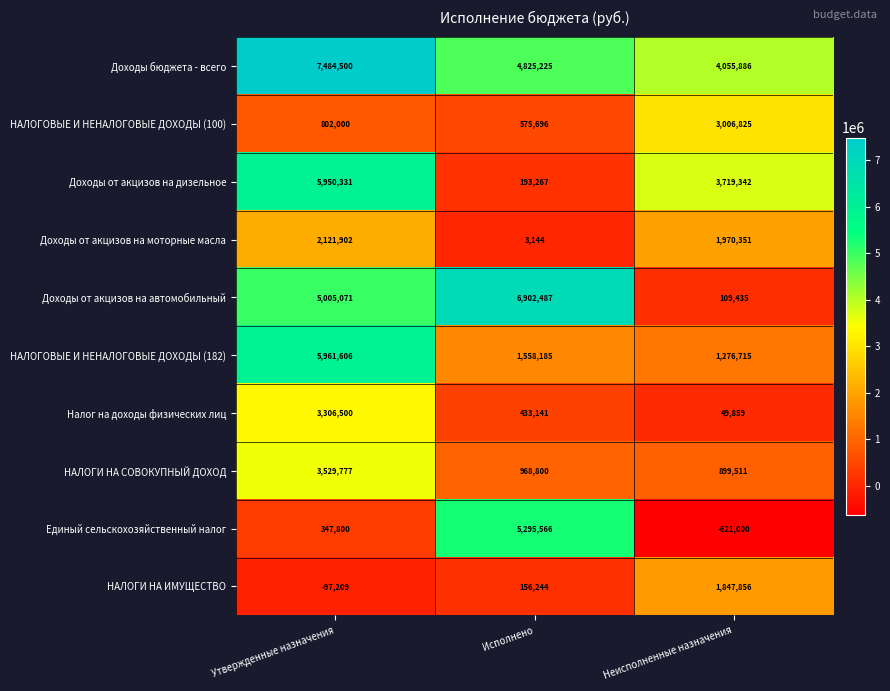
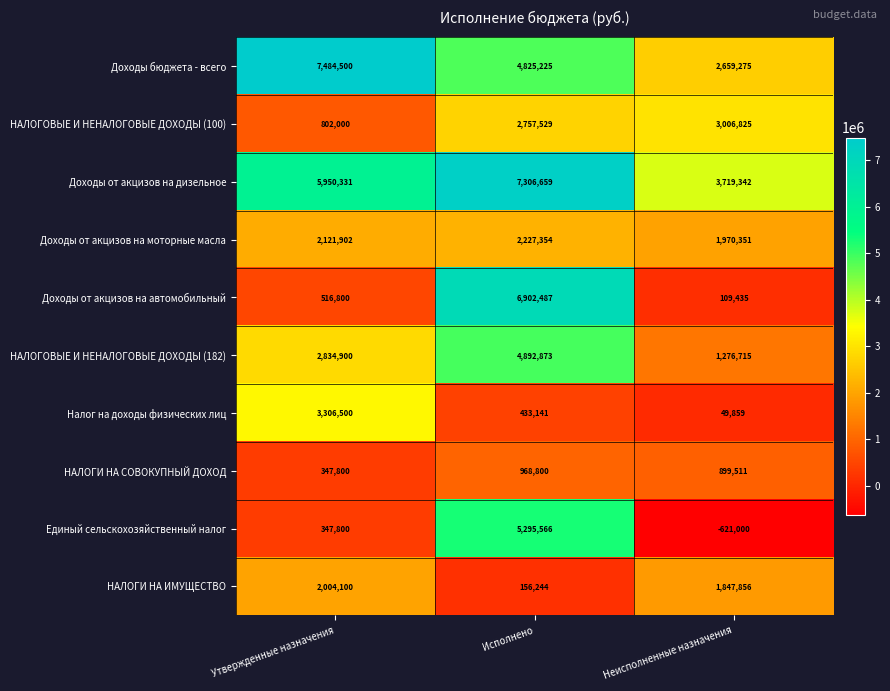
  {
    "Доходы бюджета - всего": {
      "Утвержденные назначения": "7,484,500",
      "Исполнено": "4,825,225",
-     "Неисполненные назначения": "4,055,886"
+     "Неисполненные назначения": "2,659,275"
    },
    "НАЛОГОВЫЕ И НЕНАЛОГОВЫЕ ДОХОДЫ (100)": {
      "Утвержденные назначения": "802,000",
-     "Исполнено": "575,696",
+     "Исполнено": "2,757,529",
      "Неисполненные назначения": "3,006,825"
    },
    "Доходы от акцизов на дизельное": {
      "Утвержденные назначения": "5,950,331",
-     "Исполнено": "193,267",
+     "Исполнено": "7,306,659",
      "Неисполненные назначения": "3,719,342"
    },
    "Доходы от акцизов на моторные масла": {
      "Утвержденные назначения": "2,121,902",
-     "Исполнено": "3,144",
+     "Исполнено": "2,227,354",
      "Неисполненные назначения": "1,970,351"
    },
    "Доходы от акцизов на автомобильный": {
-     "Утвержденные назначения": "5,005,071",
+     "Утвержденные назначения": "516,800",
      "Исполнено": "6,902,487",
      "Неисполненные назначения": "109,435"
    },
    "НАЛОГОВЫЕ И НЕНАЛОГОВЫЕ ДОХОДЫ (182)": {
-     "Утвержденные назначения": "5,961,606",
-     "Исполнено": "1,558,185",
+     "Утвержденные назначения": "2,834,900",
+     "Исполнено": "4,892,873",
      "Неисполненные назначения": "1,276,715"
    },
    "Налог на доходы физических лиц": {
      "Утвержденные назначения": "3,306,500",
      "Исполнено": "433,141",
      "Неисполненные назначения": "49,859"
    },
    "НАЛОГИ НА СОВОКУПНЫЙ ДОХОД": {
-     "Утвержденные назначения": "3,529,777",
+     "Утвержденные назначения": "347,800",
      "Исполнено": "968,800",
      "Неисполненные назначения": "899,511"
    },
    "Единый сельскохозяйственный налог": {
      "Утвержденные назначения": "347,800",
      "Исполнено": "5,295,566",
      "Неисполненные назначения": "-621,000"
    },
    "НАЛОГИ НА ИМУЩЕСТВО": {
-     "Утвержденные назначения": "-97,209",
+     "Утвержденные назначения": "2,004,100",
      "Исполнено": "156,244",
      "Неисполненные назначения": "1,847,856"
    }
  }
